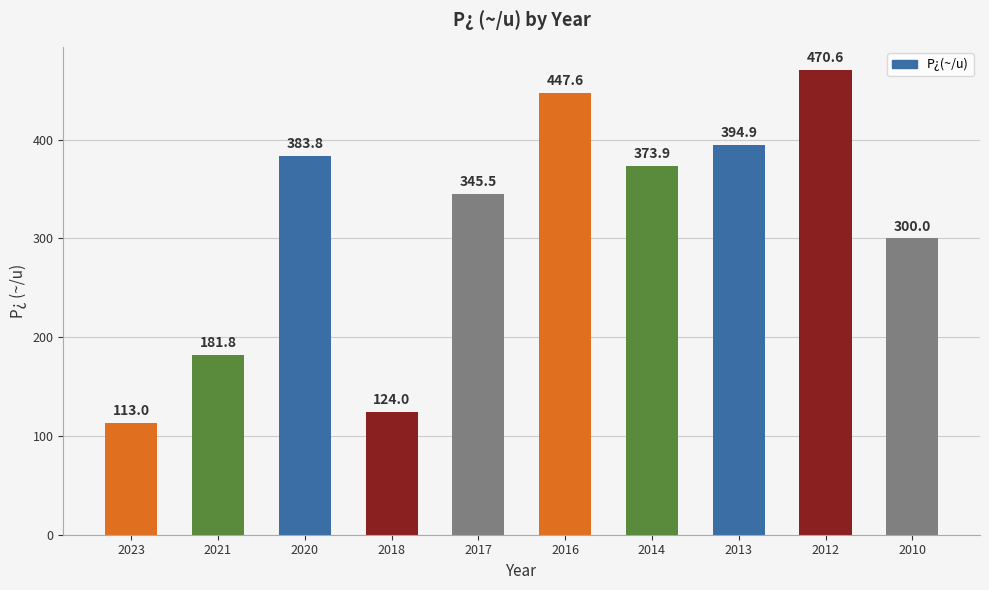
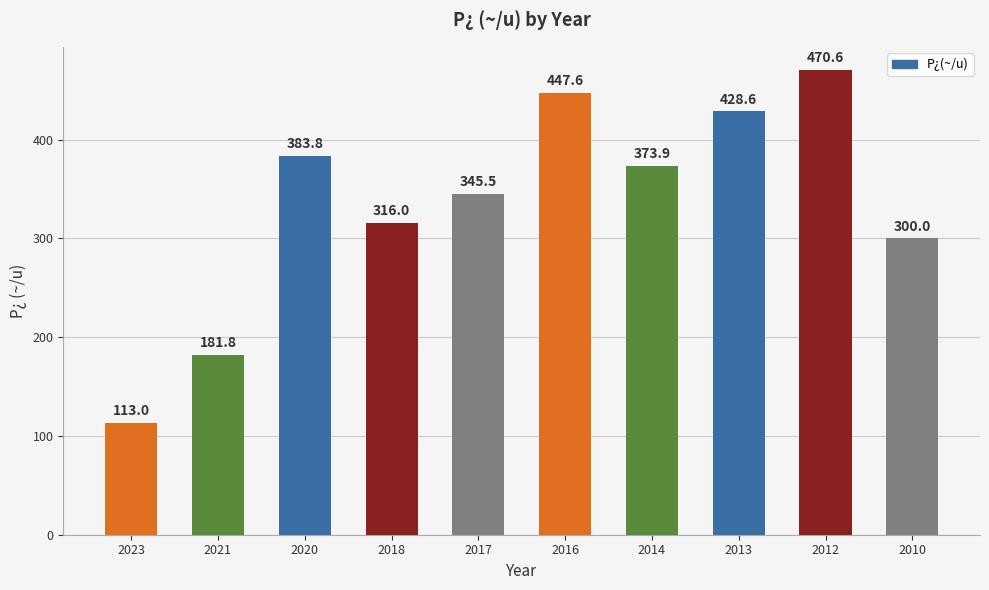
  {
    "2023": 113.0,
    "2021": 181.8,
    "2020": 383.8,
-   "2018": 124.0,
+   "2018": 316.0,
    "2017": 345.5,
    "2016": 447.6,
    "2014": 373.9,
-   "2013": 394.9,
+   "2013": 428.6,
    "2012": 470.6,
    "2010": 300.0
  }
